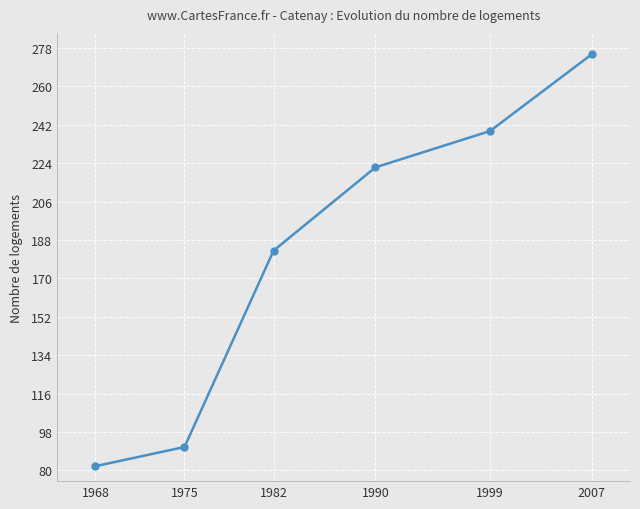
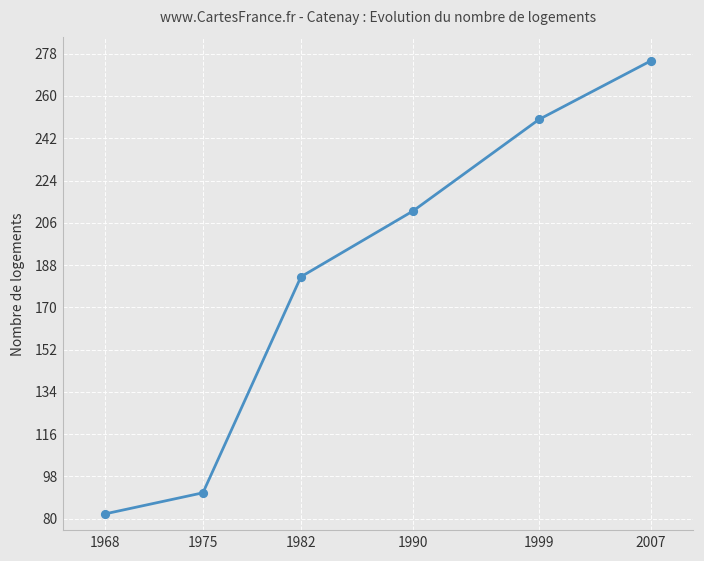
  {
    "1968": 82,
    "1975": 91,
    "1982": 183,
-   "1990": 222,
-   "1999": 239,
+   "1990": 211,
+   "1999": 250,
    "2007": 275
  }
